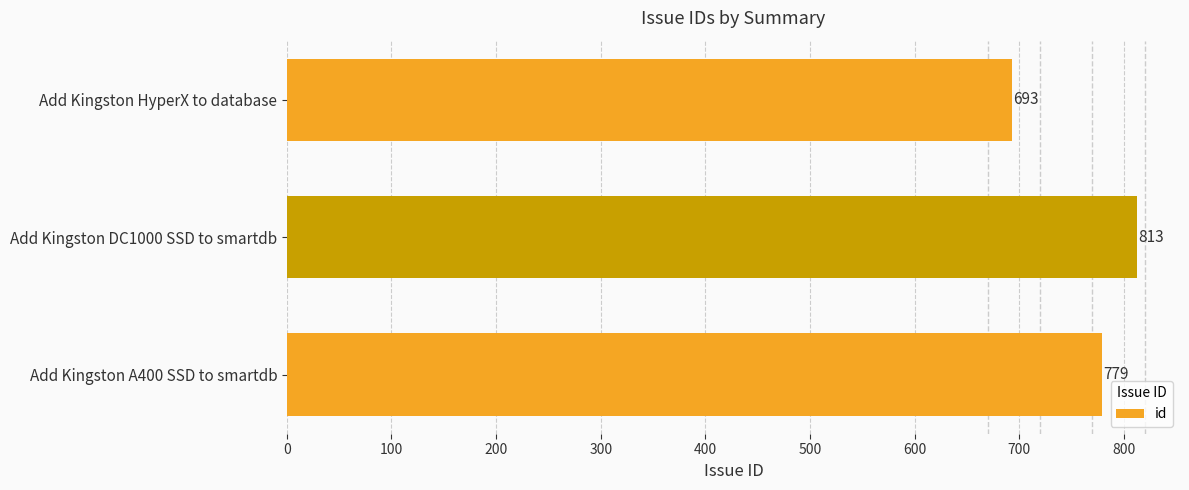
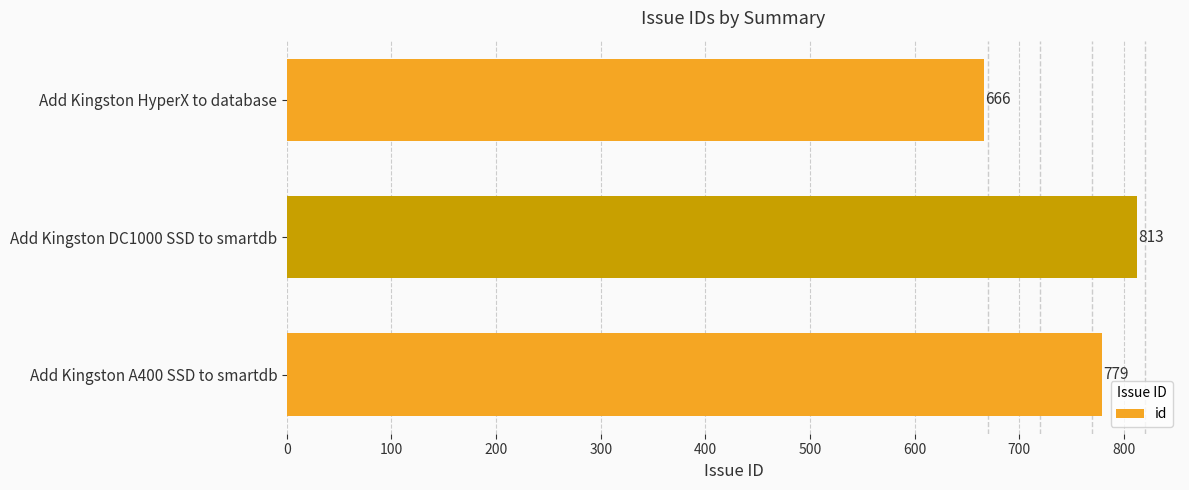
  {
-   "Add Kingston HyperX to database": 693,
+   "Add Kingston HyperX to database": 666,
    "Add Kingston DC1000 SSD to smartdb": 813
  }
